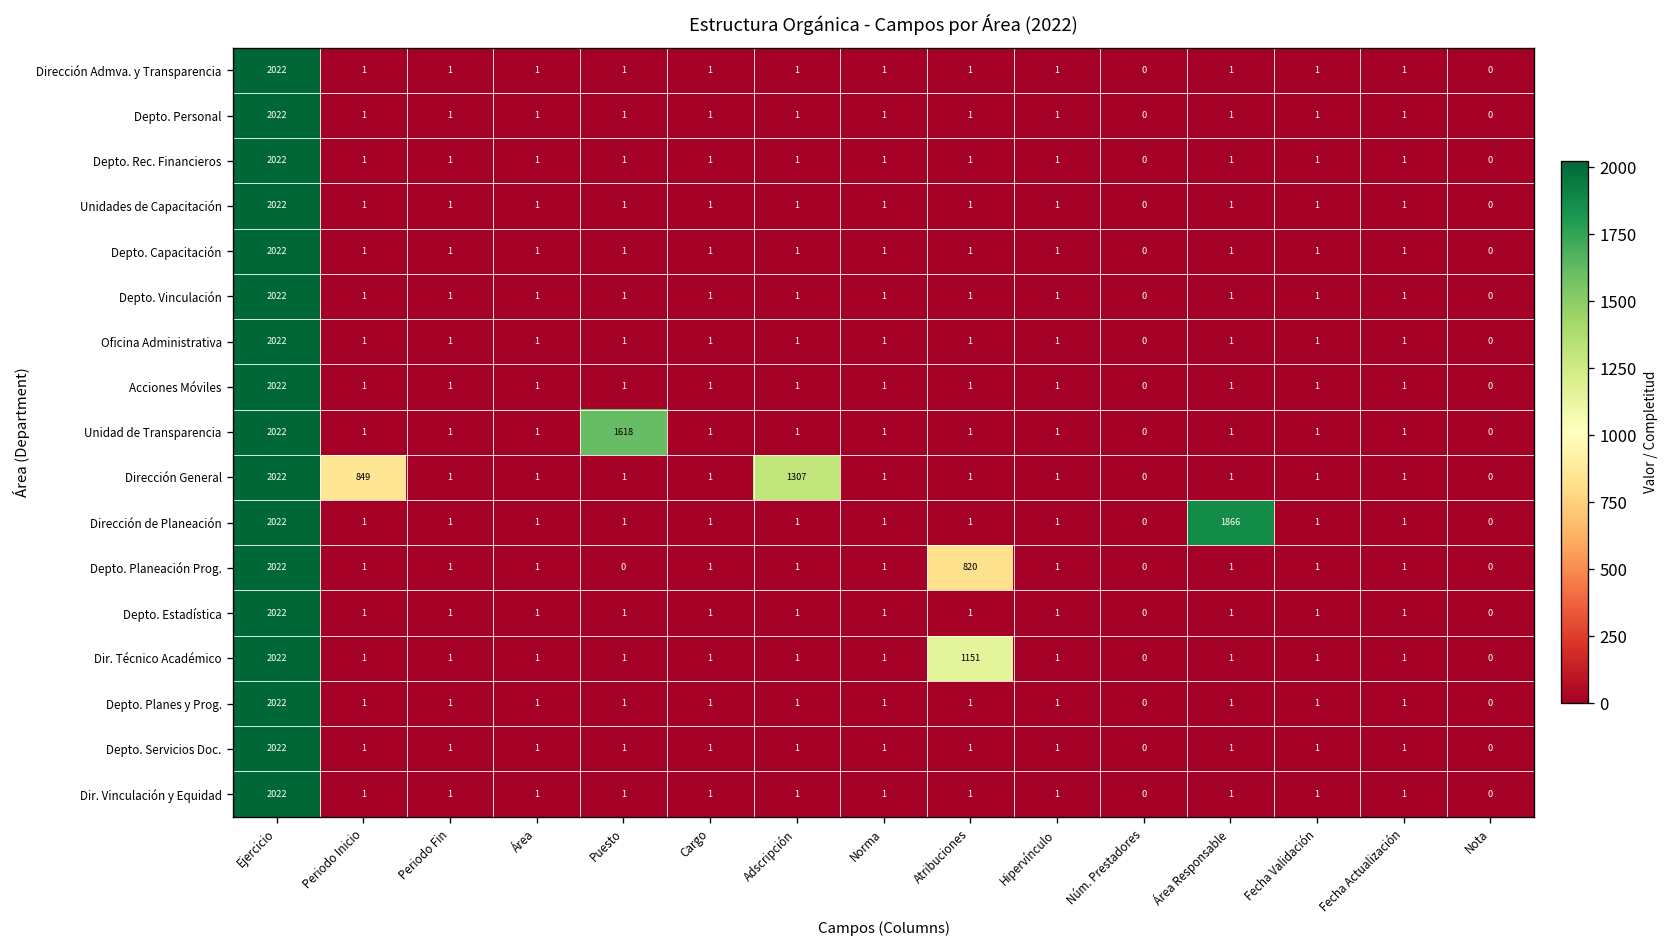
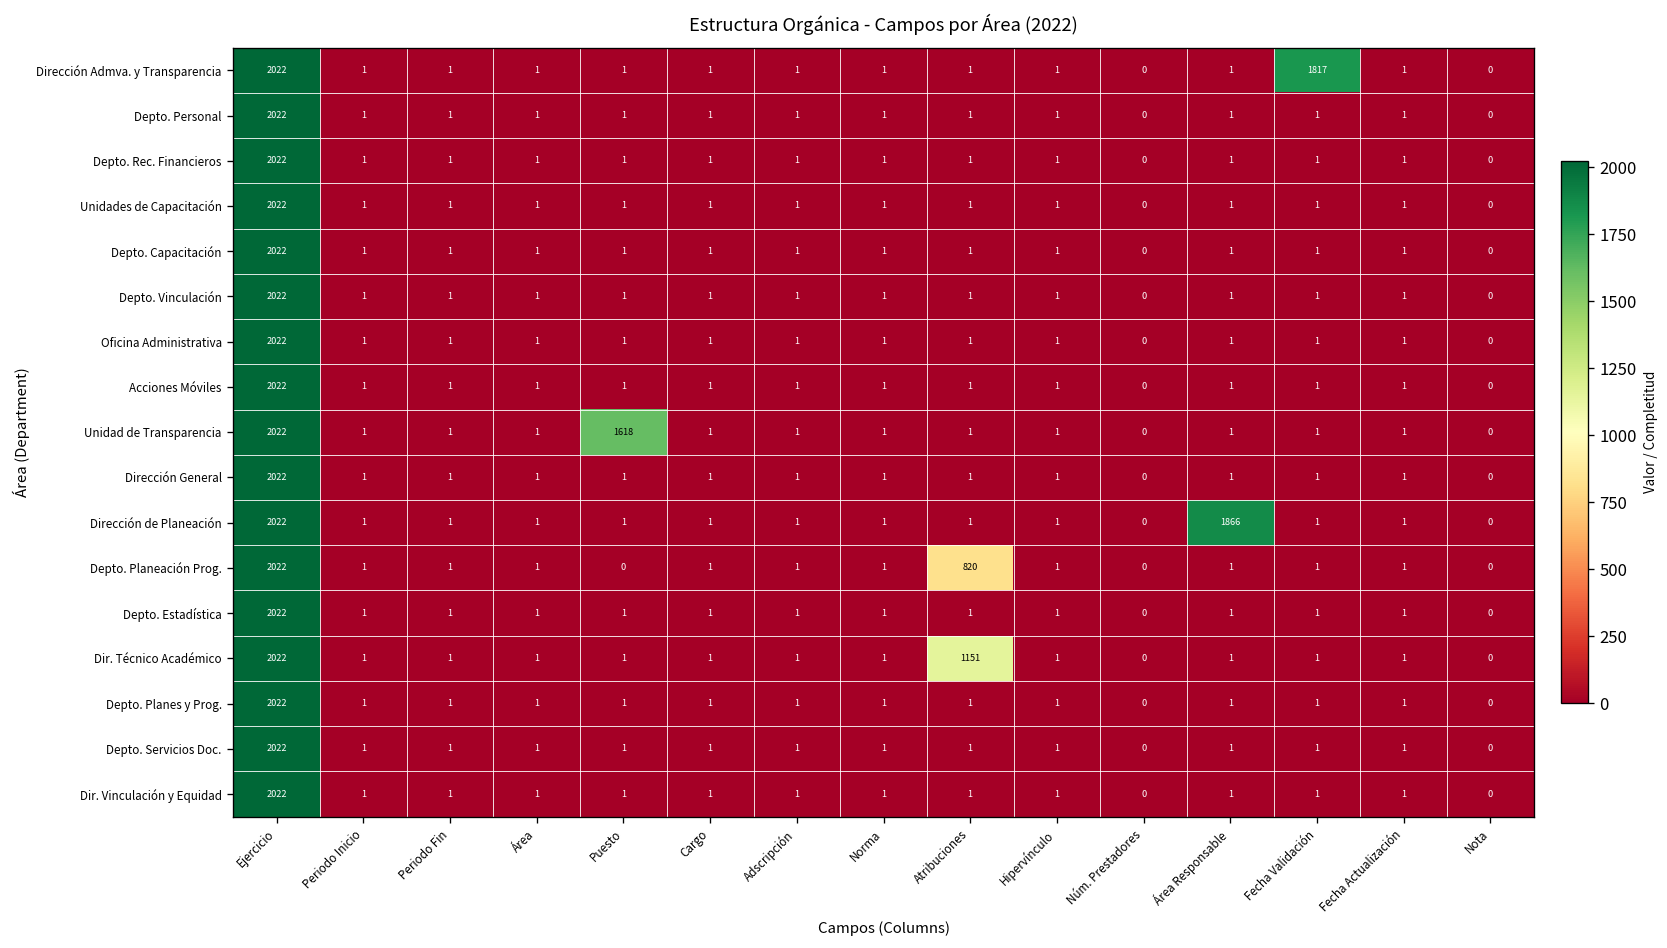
  {
    "Dirección Admva. y Transparencia": {
      "Ejercicio": 2022,
      "Periodo Inicio": 1,
      "Periodo Fin": 1,
      "Área": 1,
      "Puesto": 1,
      "Cargo": 1,
      "Adscripción": 1,
      "Norma": 1,
      "Atribuciones": 1,
      "Hipervínculo": 1,
      "Núm. Prestadores": 0,
      "Área Responsable": 1,
-     "Fecha Validación": 1,
+     "Fecha Validación": 1817,
      "Fecha Actualización": 1,
      "Nota": 0
    },
    "Dirección General": {
      "Ejercicio": 2022,
-     "Periodo Inicio": 849,
+     "Periodo Inicio": 1,
      "Periodo Fin": 1,
      "Área": 1,
      "Puesto": 1,
      "Cargo": 1,
-     "Adscripción": 1307,
+     "Adscripción": 1,
      "Norma": 1,
      "Atribuciones": 1,
      "Hipervínculo": 1,
      "Núm. Prestadores": 0,
      "Área Responsable": 1,
      "Fecha Validación": 1,
      "Fecha Actualización": 1,
      "Nota": 0
    }
  }
